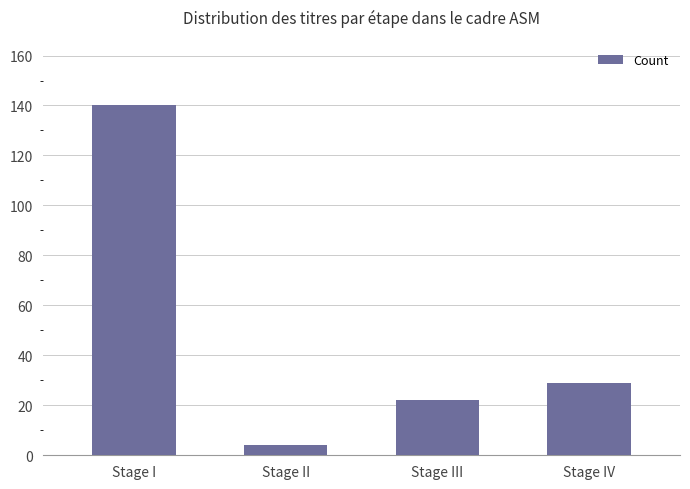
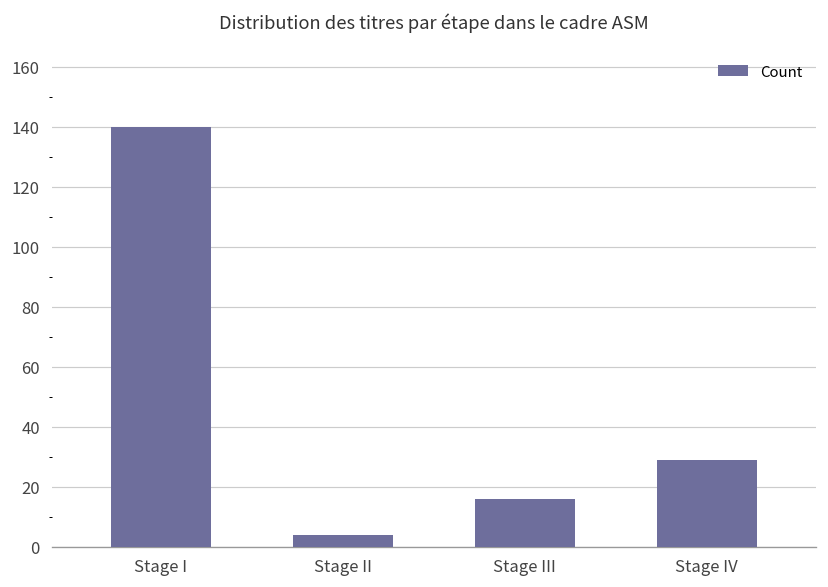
  {
    "Stage I": 140,
    "Stage II": 4,
-   "Stage III": 22,
+   "Stage III": 16,
    "Stage IV": 29
  }
